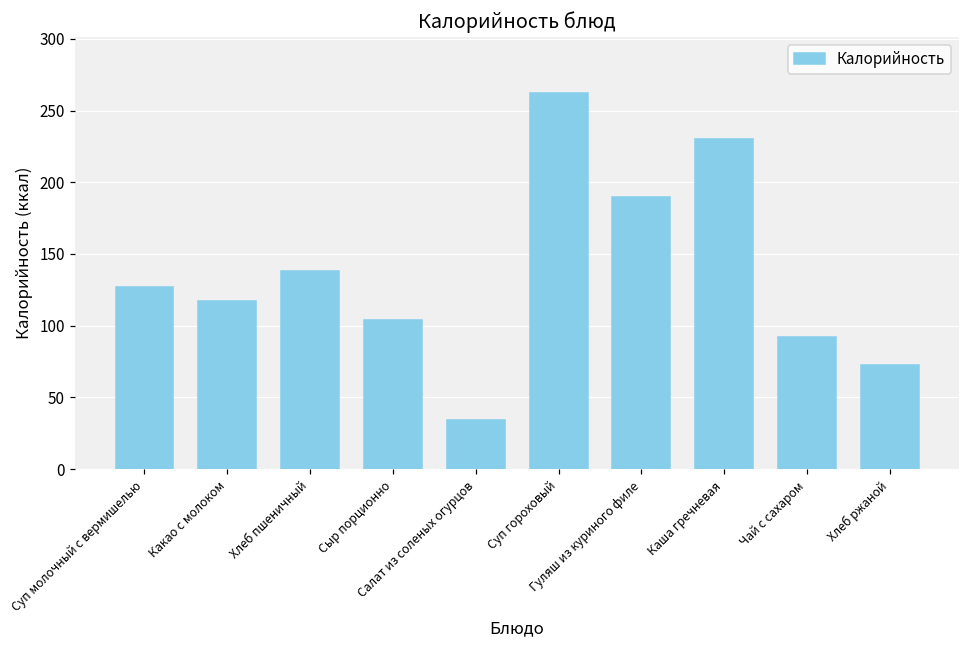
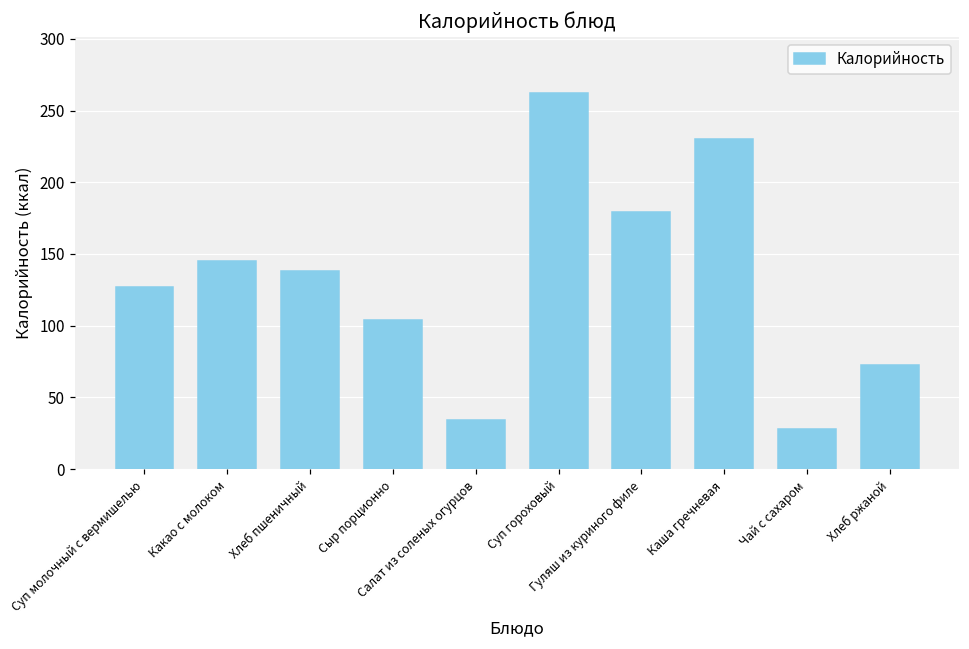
  {
    "Суп молочный с вермишелью": 127,
-   "Какао с молоком": 117,
+   "Какао с молоком": 145,
    "Хлеб пшеничный": 138,
    "Сыр порционно": 104,
    "Салат из соленых огурцов": 34,
    "Суп гороховый": 262,
-   "Гуляш из куриного филе": 190,
+   "Гуляш из куриного филе": 179,
    "Каша гречневая": 230,
-   "Чай с сахаром": 92,
+   "Чай с сахаром": 28,
    "Хлеб ржаной": 72
  }
